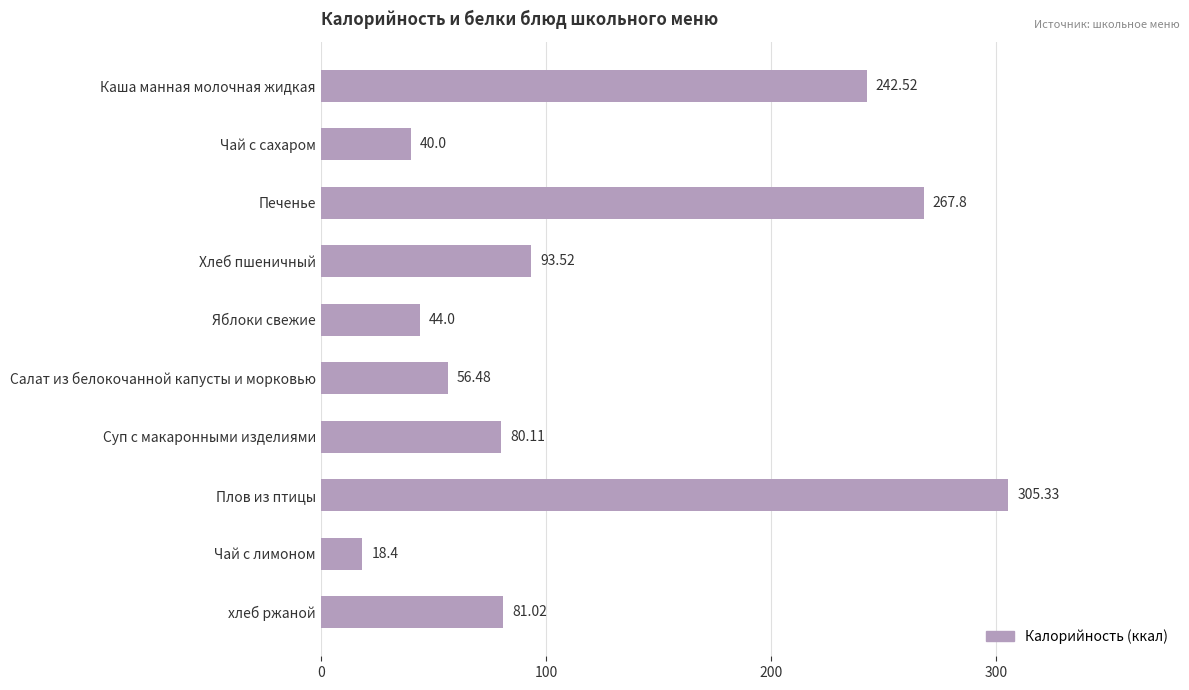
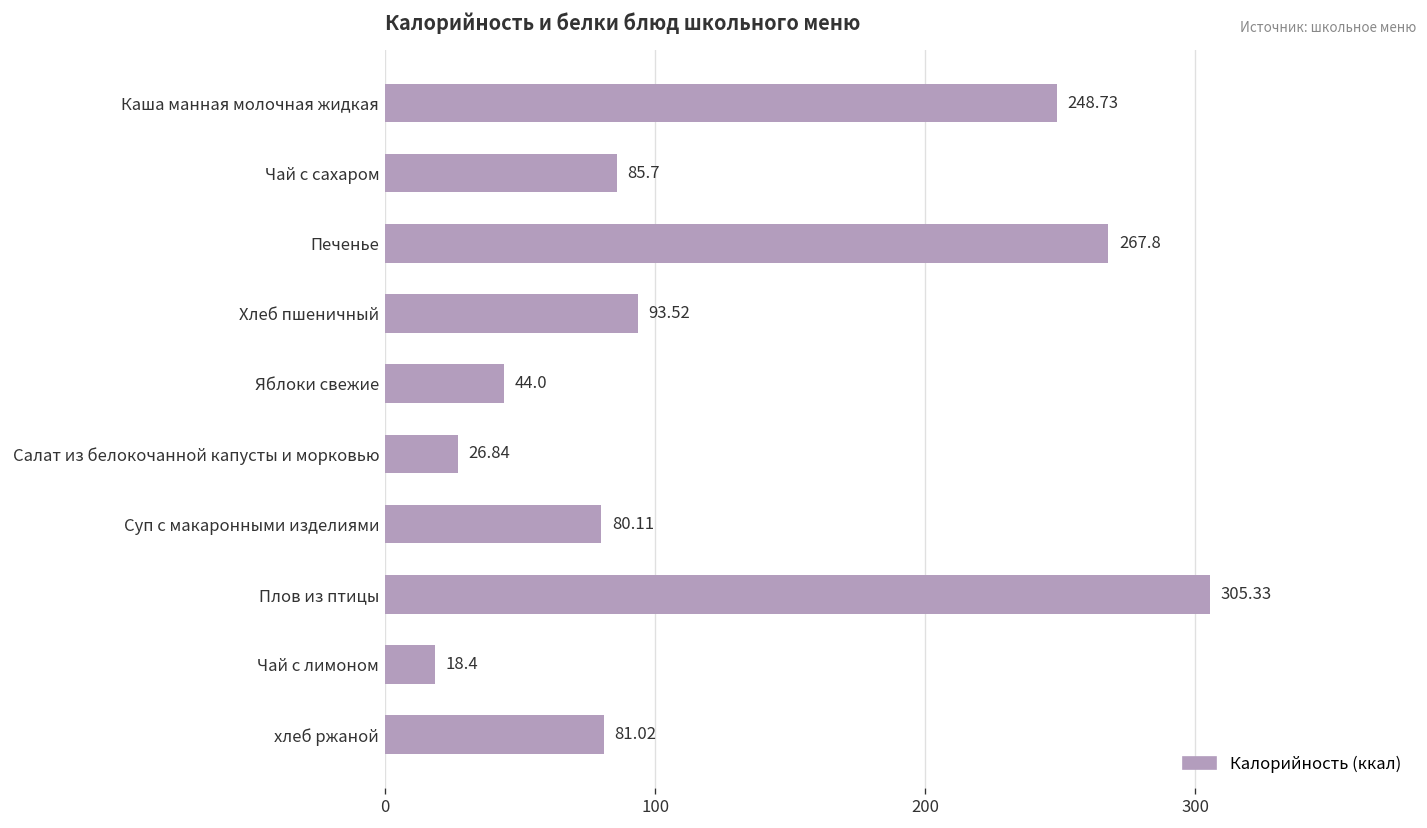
  {
-   "Каша манная молочная жидкая": 242.52,
-   "Чай с сахаром": 40.0,
+   "Каша манная молочная жидкая": 248.73,
+   "Чай с сахаром": 85.7,
    "Печенье": 267.8,
    "Хлеб пшеничный": 93.52,
    "Яблоки свежие": 44.0,
-   "Салат из белокочанной капусты и морковью": 56.48,
+   "Салат из белокочанной капусты и морковью": 26.84,
    "Суп с макаронными изделиями": 80.11,
    "Плов из птицы": 305.33,
    "Чай с лимоном": 18.4,
    "хлеб ржаной": 81.02
  }
